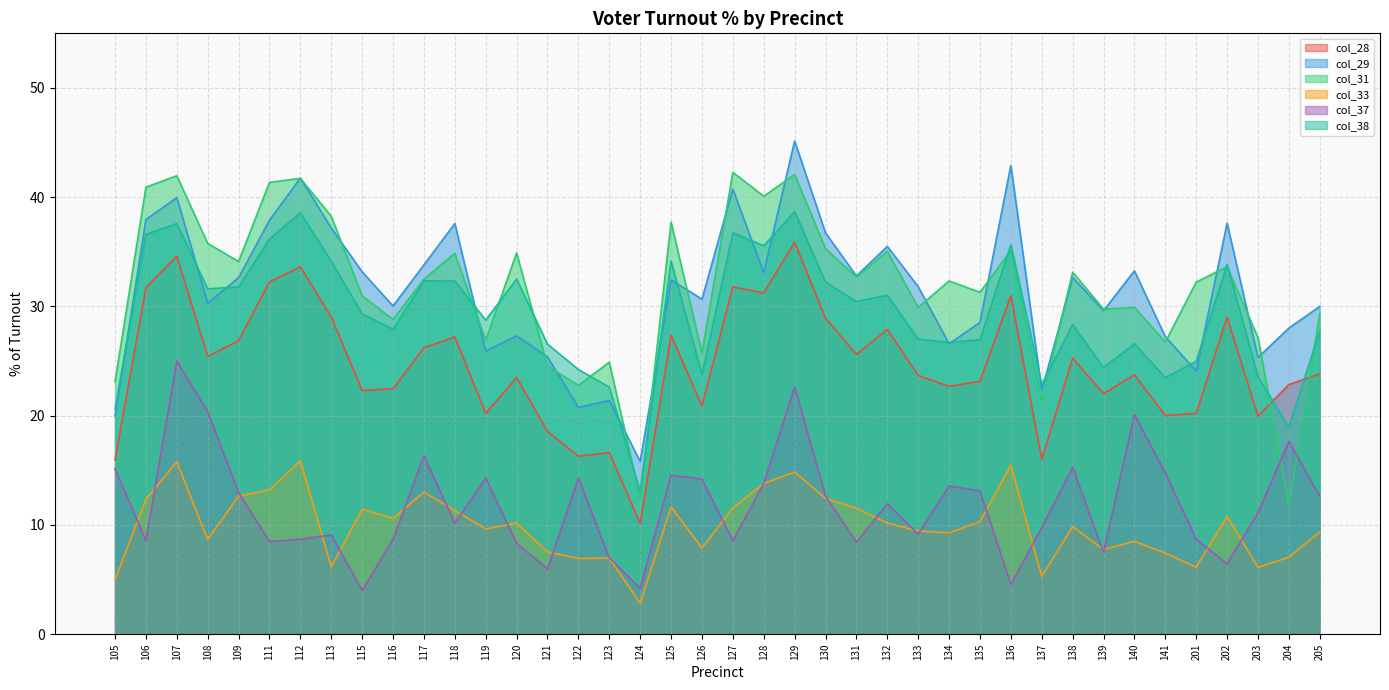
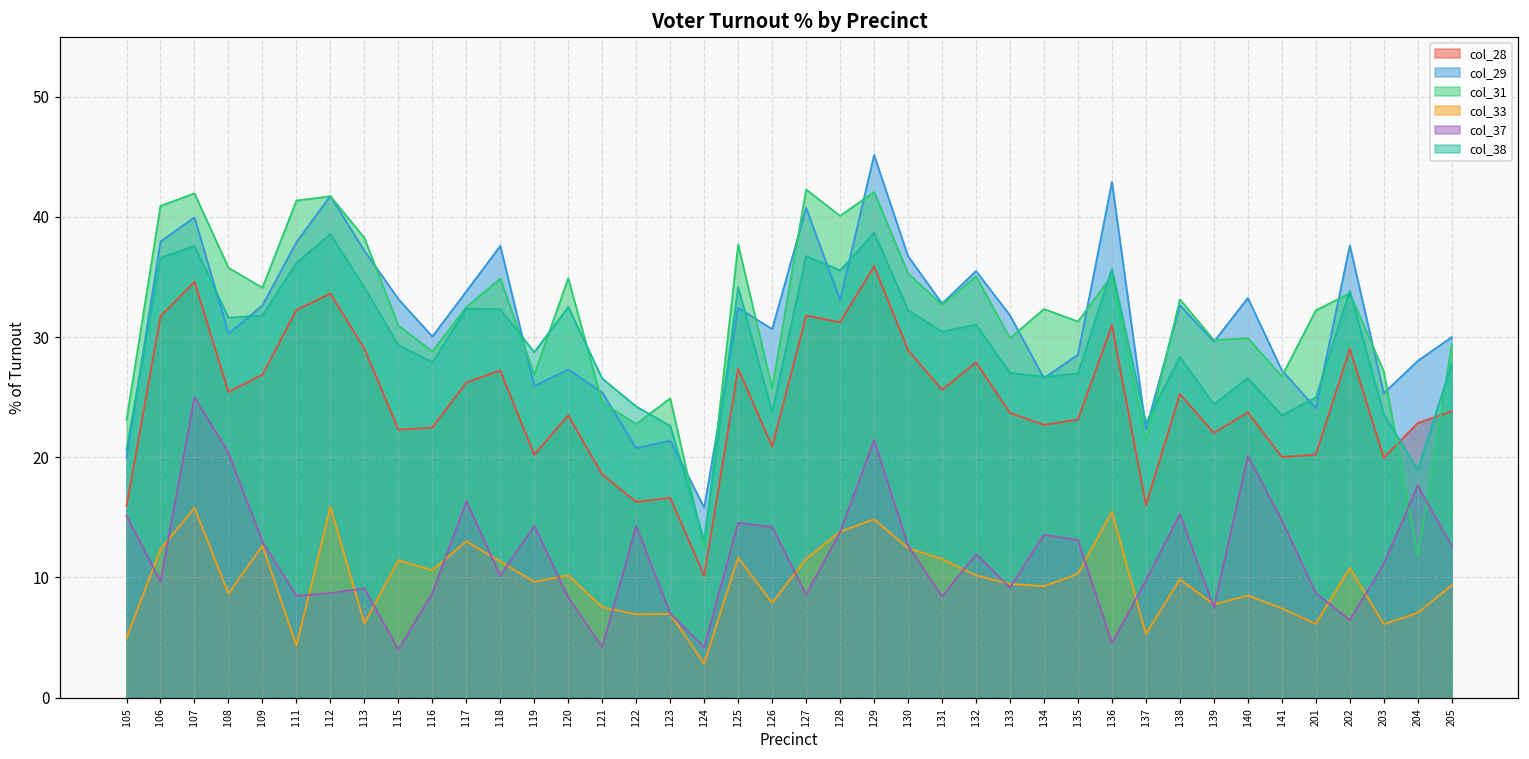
  {
    "col_28": {
      "105": 15.9,
      "106": 31.7,
      "107": 34.6,
      "108": 25.4,
      "109": 26.9,
      "111": 32.3,
      "112": 33.6,
      "113": 29.0,
      "115": 22.3,
      "116": 22.5,
      "117": 26.2,
      "118": 27.2,
      "119": 20.2,
      "120": 23.5,
      "121": 18.6,
      "122": 16.3,
      "123": 16.6,
      "124": 10.1,
      "125": 27.4,
      "126": 20.9,
      "127": 31.8,
      "128": 31.2,
      "129": 35.9,
      "130": 28.9,
      "131": 25.6,
      "132": 27.9,
      "133": 23.7,
      "134": 22.7,
      "135": 23.1,
      "136": 31.0,
      "137": 16.0,
      "138": 25.3,
      "139": 22.0,
      "140": 23.7,
      "141": 20.0,
      "201": 20.2,
      "202": 29.0,
      "203": 20.0,
      "204": 22.9,
      "205": 23.8
    },
    "col_33": {
      "105": 5.0,
      "106": 12.3,
      "107": 15.8,
      "108": 8.7,
      "109": 12.6,
-     "111": 13.2,
+     "111": 4.3,
      "112": 15.9,
      "113": 6.2,
      "115": 11.4,
      "116": 10.6,
      "117": 13.0,
      "118": 11.3,
      "119": 9.6,
      "120": 10.2,
      "121": 7.5,
      "122": 6.9,
      "124": 2.8,
      "125": 11.7,
      "126": 7.9,
      "127": 11.6,
      "129": 14.8,
      "131": 11.5,
      "132": 10.2,
      "133": 9.5,
      "134": 9.3,
      "135": 10.3,
      "136": 15.5,
      "137": 5.3,
      "138": 9.8,
      "139": 7.8,
      "140": 8.5,
      "141": 7.4,
      "201": 6.1,
      "202": 10.8,
      "203": 6.1,
      "204": 7.1,
      "205": 9.4
    },
    "col_37": {
      "105": 15.2,
-     "106": 8.6,
+     "106": 9.7,
      "107": 25.0,
      "108": 20.4,
      "109": 13.0,
      "111": 8.5,
      "112": 8.7,
      "113": 9.1,
      "115": 4.0,
      "116": 8.7,
      "117": 16.3,
      "118": 10.2,
      "119": 14.3,
      "120": 8.3,
-     "121": 6.0,
+     "121": 4.2,
      "122": 14.3,
      "124": 4.2,
      "125": 14.5,
      "126": 14.2,
      "127": 8.6,
-     "129": 22.6,
+     "129": 21.4,
      "131": 8.4,
      "132": 11.9,
      "133": 9.2,
      "134": 13.6,
      "135": 13.1,
      "136": 4.5,
      "137": 9.8,
      "138": 15.3,
      "139": 7.5,
      "140": 20.1,
      "141": 14.8,
      "201": 8.7,
      "202": 6.5,
      "203": 11.1,
      "204": 17.6,
      "205": 12.6
    }
  }
